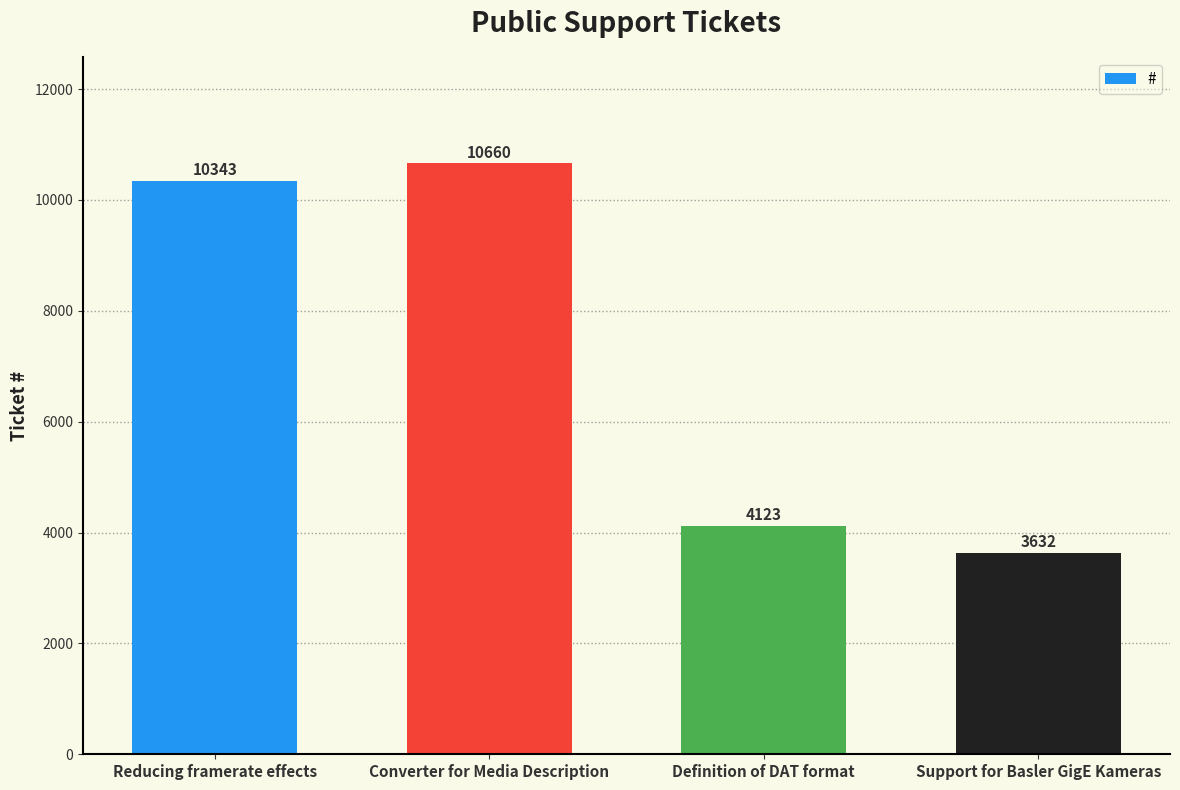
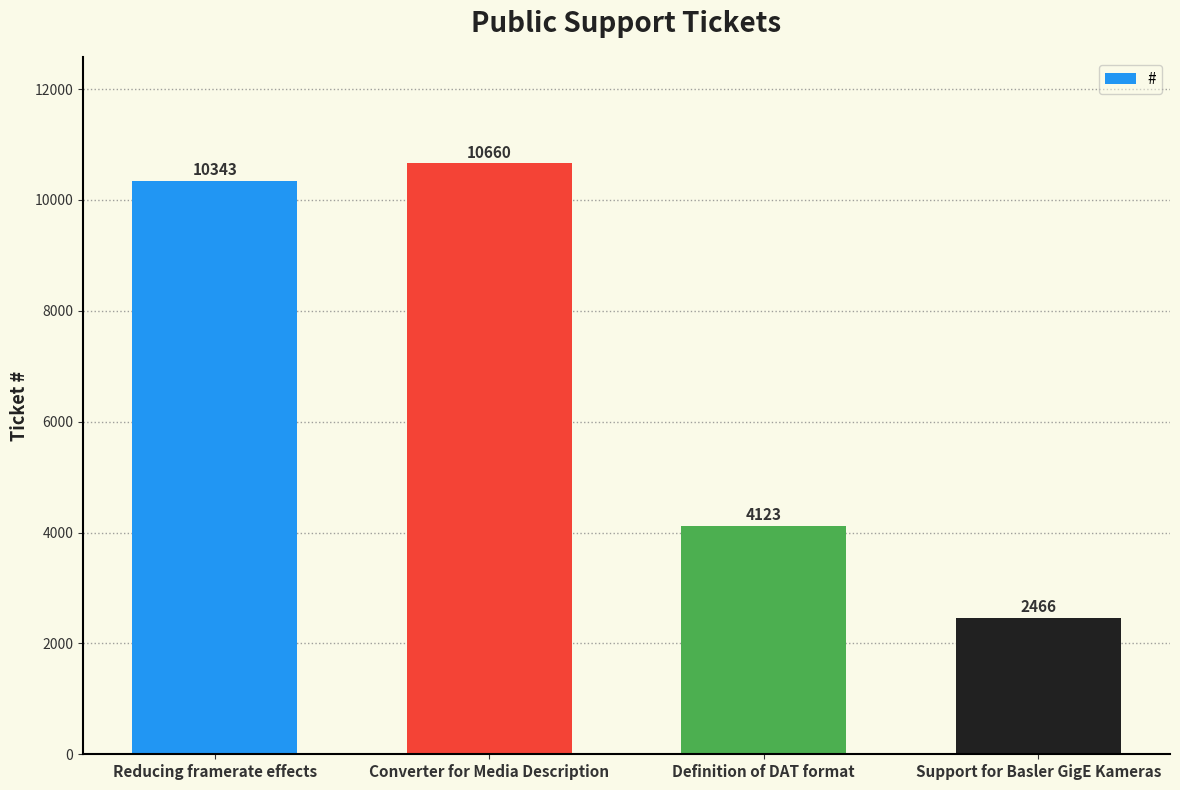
  {
    "Reducing framerate effects": 10343,
    "Converter for Media Description": 10660,
    "Definition of DAT format": 4123,
-   "Support for Basler GigE Kameras": 3632
+   "Support for Basler GigE Kameras": 2466
  }
